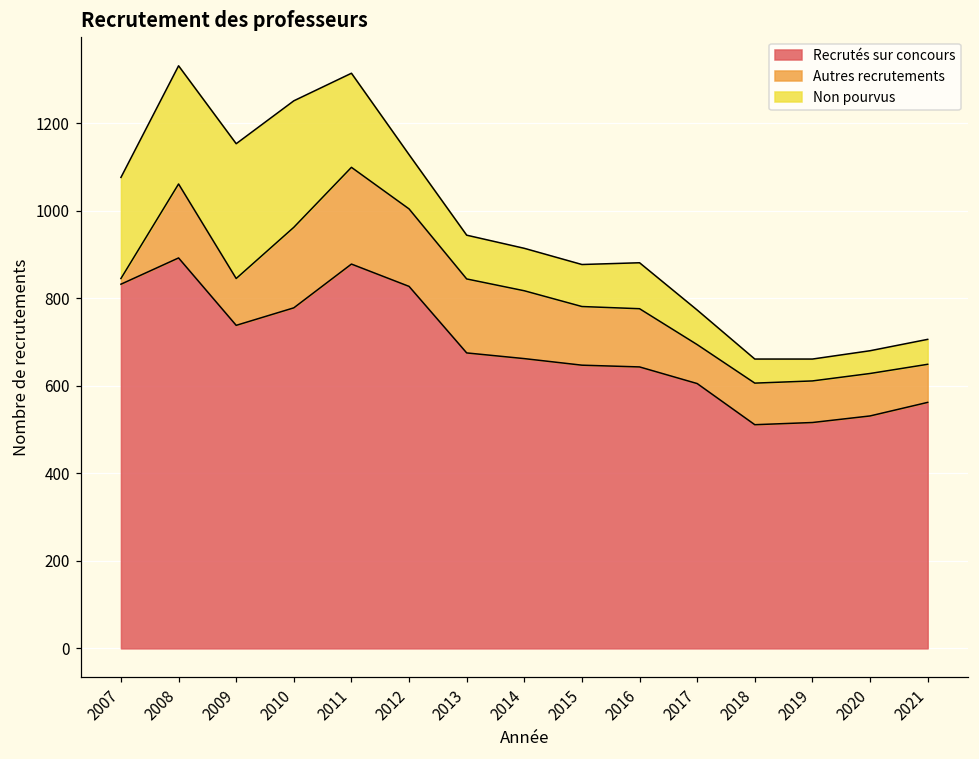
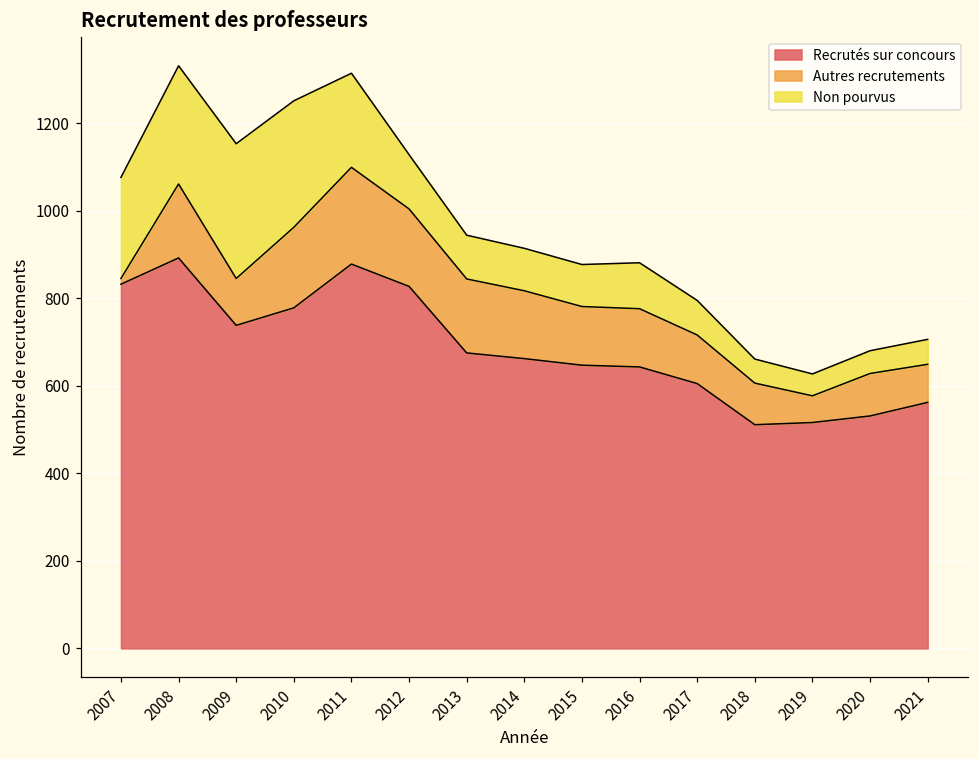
  {
    "Recrutés sur concours": {
      "2007": 830,
      "2008": 890,
      "2009": 740,
      "2010": 780,
      "2011": 880,
      "2012": 830,
      "2013": 680,
      "2014": 660,
      "2015": 650,
      "2016": 640,
      "2017": 610,
      "2018": 510,
      "2019": 520,
      "2020": 530,
      "2021": 560
    },
    "Autres recrutements": {
      "2007": 10,
      "2008": 170,
      "2009": 110,
      "2010": 180,
      "2011": 220,
      "2012": 180,
      "2013": 170,
      "2014": 160,
      "2015": 130,
      "2016": 130,
-     "2017": 90,
+     "2017": 110,
      "2018": 100,
-     "2019": 100,
+     "2019": 60,
      "2020": 100,
      "2021": 90
    },
    "Non pourvus": {
      "2007": 230,
      "2008": 270,
      "2009": 310,
      "2010": 290,
      "2011": 220,
      "2012": 120,
      "2013": 100,
      "2014": 100,
      "2015": 100,
      "2016": 110,
      "2017": 80,
      "2018": 60,
      "2019": 50,
      "2020": 50,
      "2021": 60
    }
  }
